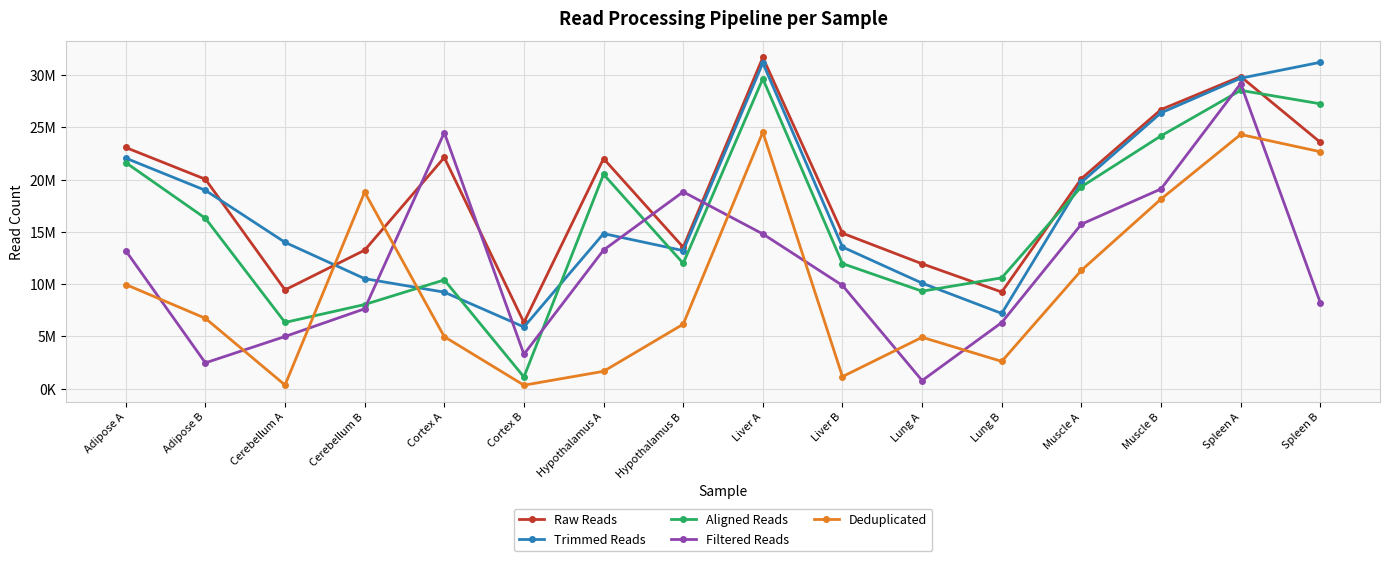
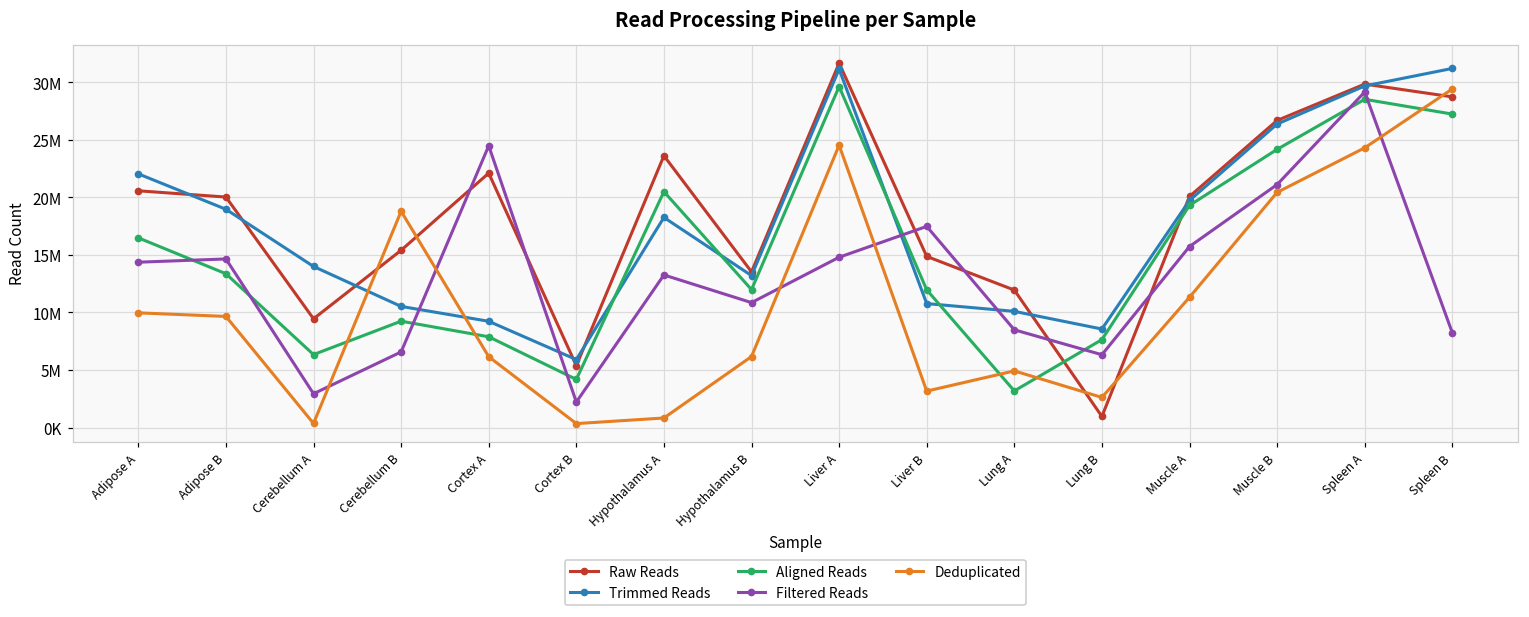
  {
    "Raw Reads": {
-     "Adipose A": 23100000,
+     "Adipose A": 20600000,
      "Adipose B": 20000000,
      "Cerebellum A": 9400000,
-     "Cerebellum B": 13200000,
+     "Cerebellum B": 15400000,
      "Cortex A": 22100000,
-     "Cortex B": 6300000,
-     "Hypothalamus A": 22000000,
+     "Cortex B": 5400000,
+     "Hypothalamus A": 23600000,
      "Hypothalamus B": 13500000,
      "Liver A": 31700000,
      "Liver B": 14900000,
      "Lung A": 11900000,
-     "Lung B": 9200000,
+     "Lung B": 1000000,
      "Muscle A": 20100000,
      "Muscle B": 26700000,
-     "Spleen B": 23600000
+     "Spleen B": 28700000
    },
    "Trimmed Reads": {
      "Adipose A": 22000000,
      "Adipose B": 19000000,
      "Cerebellum A": 14000000,
      "Cerebellum B": 10500000,
      "Cortex A": 9200000,
      "Cortex B": 5900000,
-     "Hypothalamus A": 14800000,
+     "Hypothalamus A": 18300000,
      "Hypothalamus B": 13200000,
      "Liver A": 31100000,
-     "Liver B": 13500000,
+     "Liver B": 10800000,
      "Lung A": 10100000,
-     "Lung B": 7200000,
+     "Lung B": 8600000,
      "Muscle A": 19700000,
      "Muscle B": 26400000,
      "Spleen B": 31200000
    },
    "Aligned Reads": {
-     "Adipose A": 21600000,
-     "Adipose B": 16300000,
+     "Adipose A": 16500000,
+     "Adipose B": 13400000,
      "Cerebellum A": 6300000,
-     "Cerebellum B": 8000000,
-     "Cortex A": 10400000,
-     "Cortex B": 1100000,
+     "Cerebellum B": 9200000,
+     "Cortex A": 7900000,
+     "Cortex B": 4200000,
      "Hypothalamus A": 20500000,
      "Hypothalamus B": 12000000,
      "Liver A": 29600000,
      "Liver B": 12000000,
-     "Lung A": 9300000,
-     "Lung B": 10600000,
+     "Lung A": 3200000,
+     "Lung B": 7600000,
      "Muscle A": 19300000,
      "Muscle B": 24200000,
      "Spleen A": 28500000,
      "Spleen B": 27200000
    },
    "Filtered Reads": {
-     "Adipose A": 13200000,
-     "Adipose B": 2500000,
-     "Cerebellum A": 5000000,
-     "Cerebellum B": 7600000,
+     "Adipose A": 14400000,
+     "Adipose B": 14600000,
+     "Cerebellum A": 2900000,
+     "Cerebellum B": 6600000,
      "Cortex A": 24500000,
-     "Cortex B": 3300000,
+     "Cortex B": 2200000,
      "Hypothalamus A": 13300000,
-     "Hypothalamus B": 18800000,
+     "Hypothalamus B": 10900000,
      "Liver A": 14800000,
-     "Liver B": 9900000,
-     "Lung A": 800000,
+     "Liver B": 17500000,
+     "Lung A": 8500000,
      "Lung B": 6300000,
      "Muscle A": 15700000,
-     "Muscle B": 19100000,
+     "Muscle B": 21100000,
      "Spleen A": 29200000,
      "Spleen B": 8200000
    },
    "Deduplicated": {
      "Adipose A": 10000000,
-     "Adipose B": 6700000,
+     "Adipose B": 9700000,
      "Cerebellum A": 400000,
      "Cerebellum B": 18800000,
-     "Cortex A": 5000000,
+     "Cortex A": 6200000,
      "Cortex B": 300000,
-     "Hypothalamus A": 1700000,
+     "Hypothalamus A": 800000,
      "Hypothalamus B": 6200000,
      "Liver A": 24500000,
-     "Liver B": 1200000,
+     "Liver B": 3200000,
      "Lung A": 4900000,
      "Lung B": 2600000,
      "Muscle A": 11300000,
-     "Muscle B": 18100000,
+     "Muscle B": 20400000,
      "Spleen A": 24300000,
-     "Spleen B": 22700000
+     "Spleen B": 29400000
    }
  }
